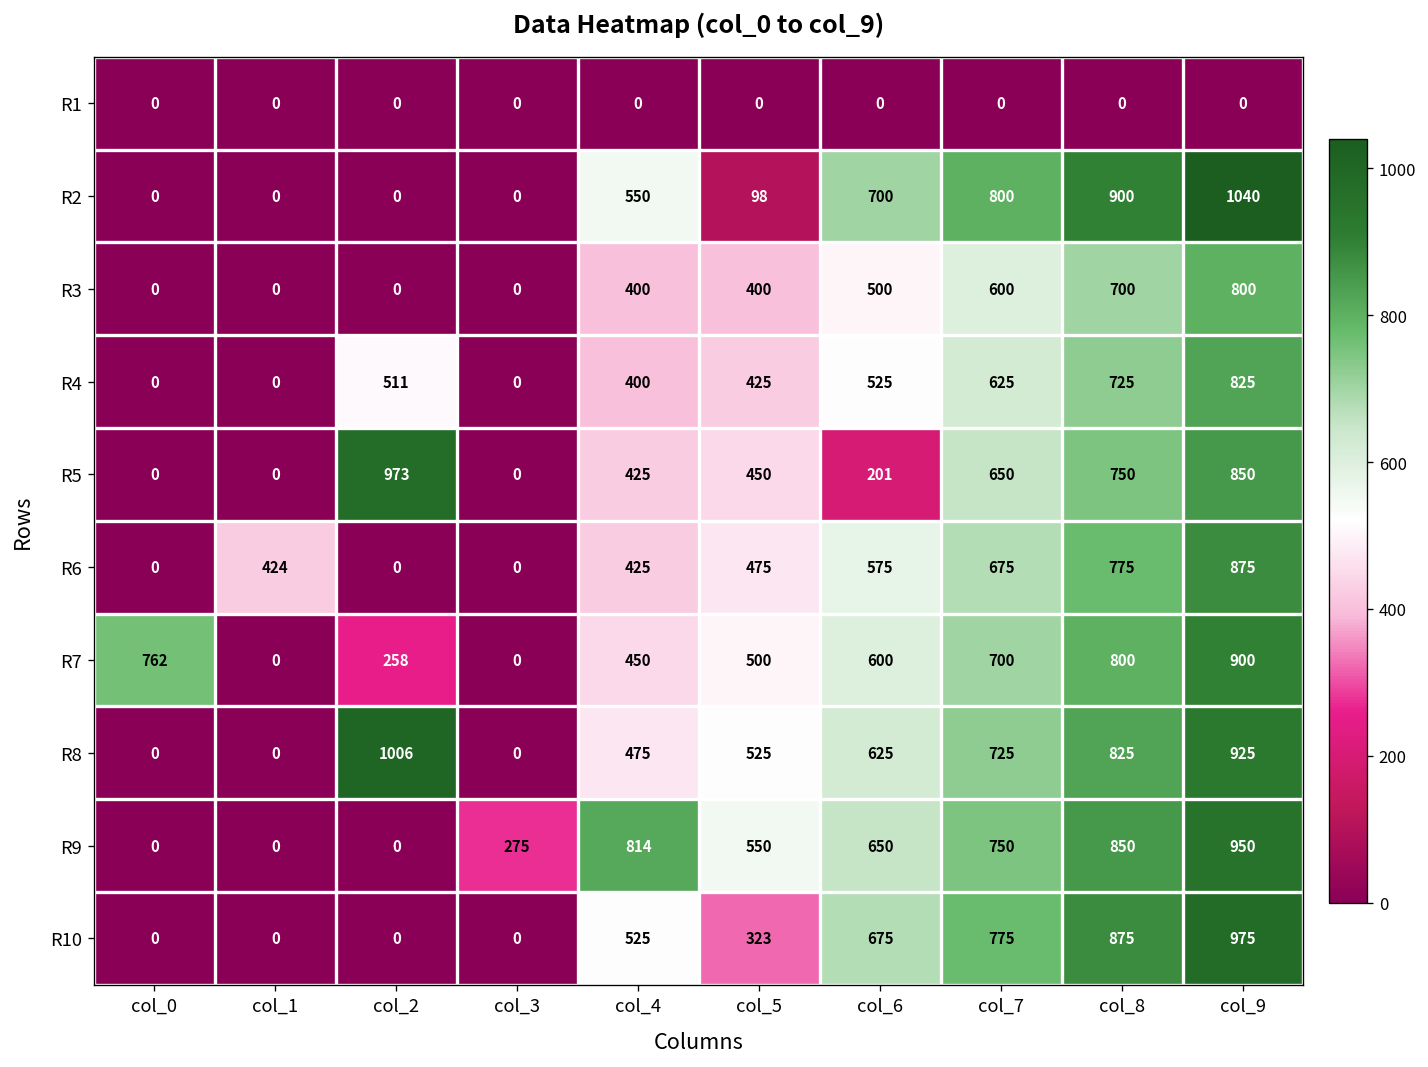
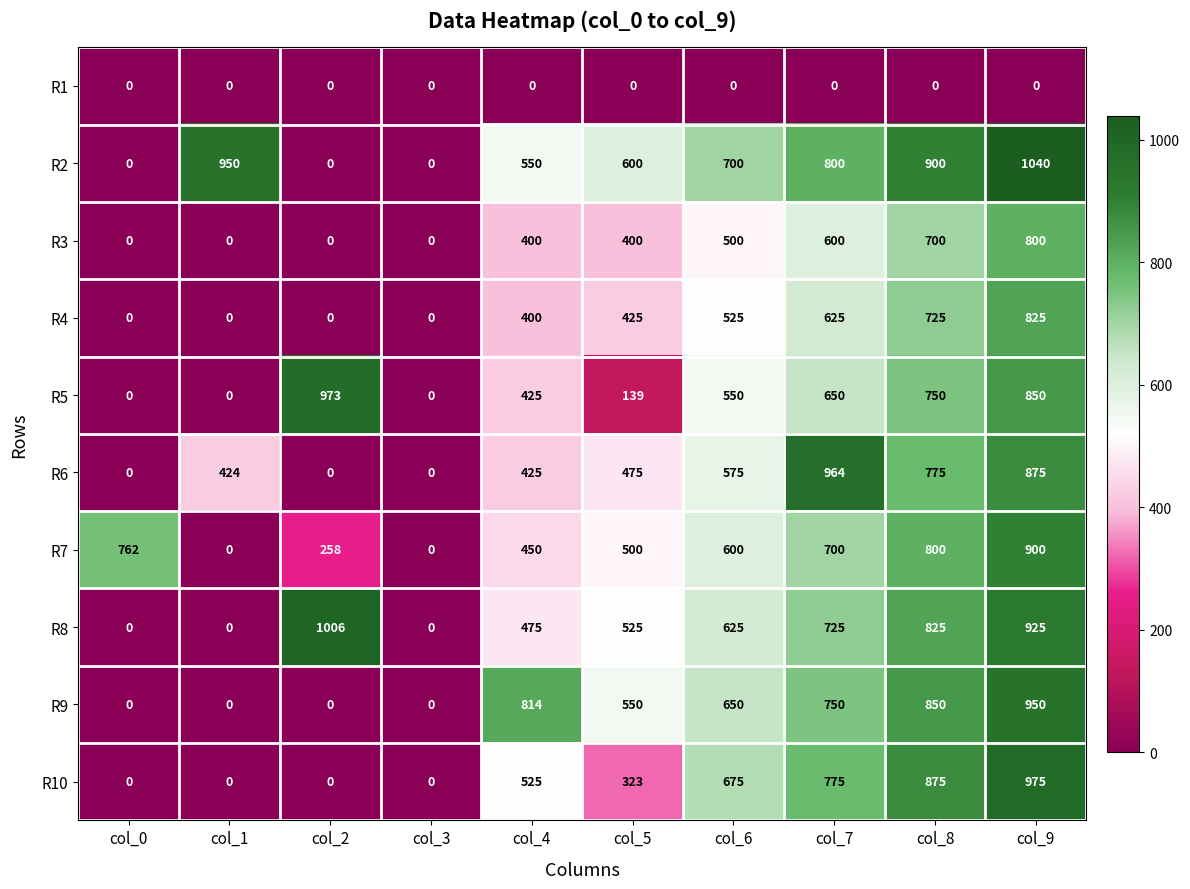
  {
    "R1": {
      "col_0": 0,
      "col_1": 0,
      "col_2": 0,
      "col_3": 0,
      "col_4": 0,
      "col_5": 0,
      "col_6": 0,
      "col_7": 0,
      "col_8": 0,
      "col_9": 0
    },
    "R2": {
      "col_0": 0,
-     "col_1": 0,
+     "col_1": 950,
      "col_2": 0,
      "col_3": 0,
      "col_4": 550,
-     "col_5": 98,
+     "col_5": 600,
      "col_6": 700,
      "col_7": 800,
      "col_8": 900,
      "col_9": 1040
    },
    "R3": {
      "col_0": 0,
      "col_1": 0,
      "col_2": 0,
      "col_3": 0,
      "col_4": 400,
      "col_5": 400,
      "col_6": 500,
      "col_7": 600,
      "col_8": 700,
      "col_9": 800
    },
    "R4": {
      "col_0": 0,
      "col_1": 0,
-     "col_2": 511,
+     "col_2": 0,
      "col_3": 0,
      "col_4": 400,
      "col_5": 425,
      "col_6": 525,
      "col_7": 625,
      "col_8": 725,
      "col_9": 825
    },
    "R5": {
      "col_0": 0,
      "col_1": 0,
      "col_2": 973,
      "col_3": 0,
      "col_4": 425,
-     "col_5": 450,
-     "col_6": 201,
+     "col_5": 139,
+     "col_6": 550,
      "col_7": 650,
      "col_8": 750,
      "col_9": 850
    },
    "R6": {
      "col_0": 0,
      "col_1": 424,
      "col_2": 0,
      "col_3": 0,
      "col_4": 425,
      "col_5": 475,
      "col_6": 575,
-     "col_7": 675,
+     "col_7": 964,
      "col_8": 775,
      "col_9": 875
    },
    "R7": {
      "col_0": 762,
      "col_1": 0,
      "col_2": 258,
      "col_3": 0,
      "col_4": 450,
      "col_5": 500,
      "col_6": 600,
      "col_7": 700,
      "col_8": 800,
      "col_9": 900
    },
    "R8": {
      "col_0": 0,
      "col_1": 0,
      "col_2": 1006,
      "col_3": 0,
      "col_4": 475,
      "col_5": 525,
      "col_6": 625,
      "col_7": 725,
      "col_8": 825,
      "col_9": 925
    },
    "R9": {
      "col_0": 0,
      "col_1": 0,
      "col_2": 0,
-     "col_3": 275,
+     "col_3": 0,
      "col_4": 814,
      "col_5": 550,
      "col_6": 650,
      "col_7": 750,
      "col_8": 850,
      "col_9": 950
    },
    "R10": {
      "col_0": 0,
      "col_1": 0,
      "col_2": 0,
      "col_3": 0,
      "col_4": 525,
      "col_5": 323,
      "col_6": 675,
      "col_7": 775,
      "col_8": 875,
      "col_9": 975
    }
  }
